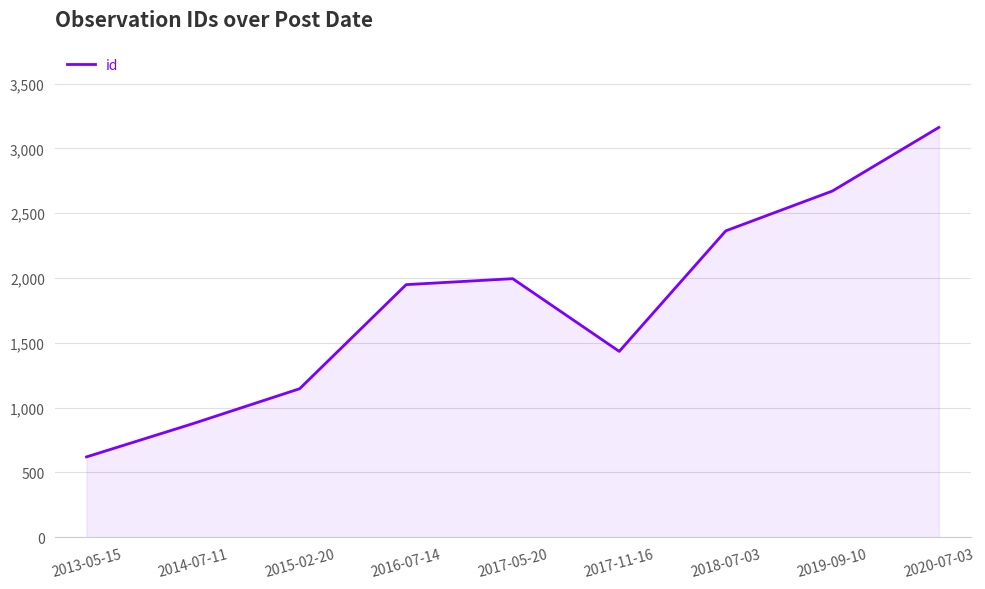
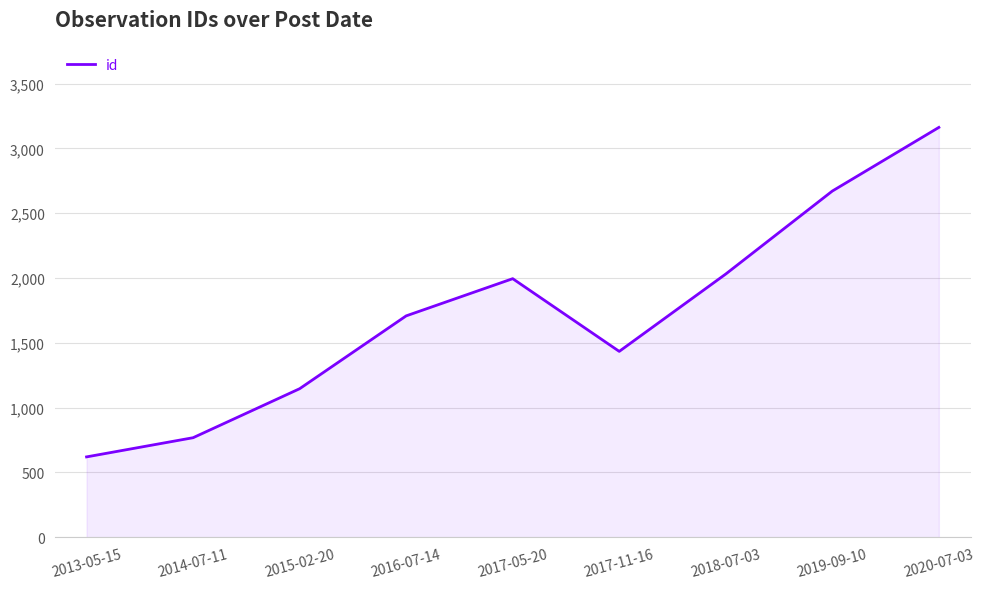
  {
    "2013-05-15": "620",
-   "2014-07-11": "880",
+   "2014-07-11": "770",
    "2015-02-20": "1,150",
-   "2016-07-14": "1,950",
+   "2016-07-14": "1,710",
    "2017-05-20": "2,000",
    "2017-11-16": "1,430",
-   "2018-07-03": "2,360",
+   "2018-07-03": "2,030",
    "2019-09-10": "2,670",
    "2020-07-03": "3,160"
  }
